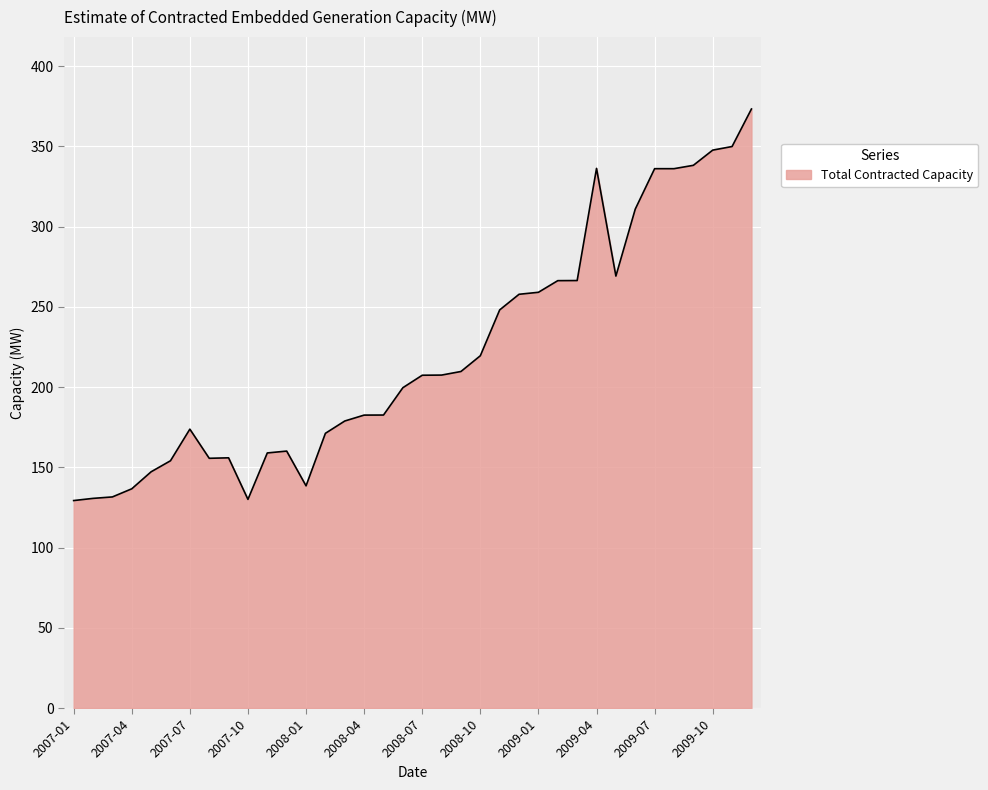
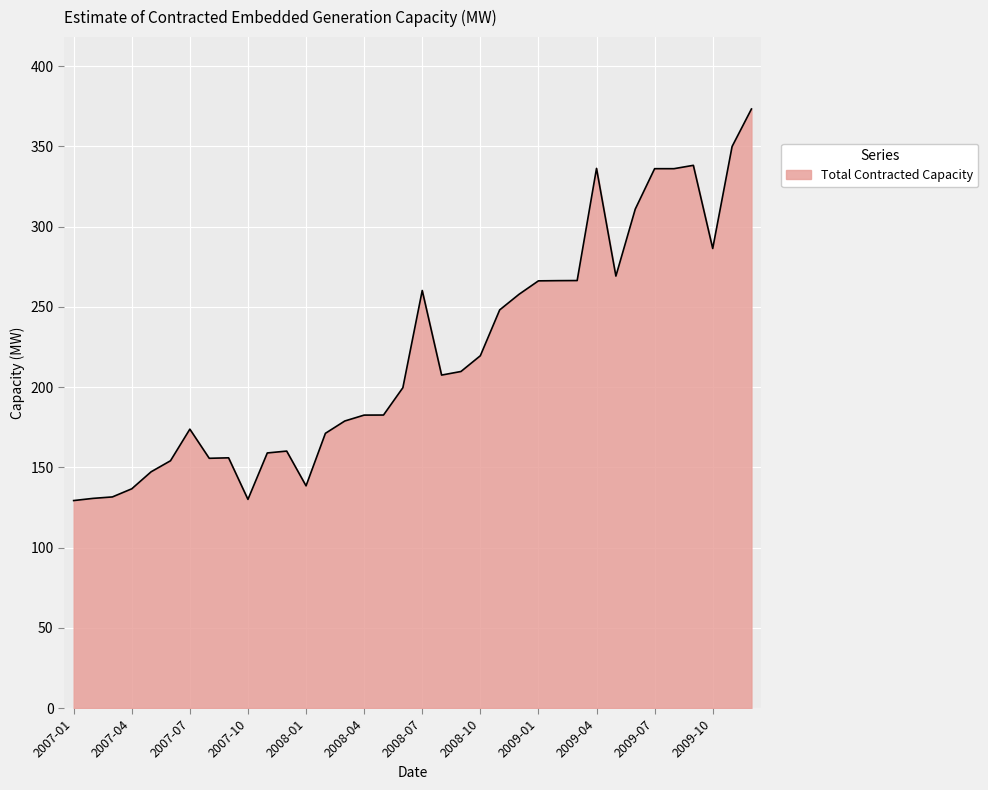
  {
    "2007-01": 129,
    "2007-04": 137,
    "2007-07": 174,
    "2007-10": 130,
    "2008-01": 138,
    "2008-04": 183,
-   "2008-07": 207,
+   "2008-07": 260,
    "2008-10": 220,
-   "2009-01": 259,
+   "2009-01": 266,
    "2009-04": 336,
    "2009-07": 336,
-   "2009-10": 348
+   "2009-10": 286
  }
